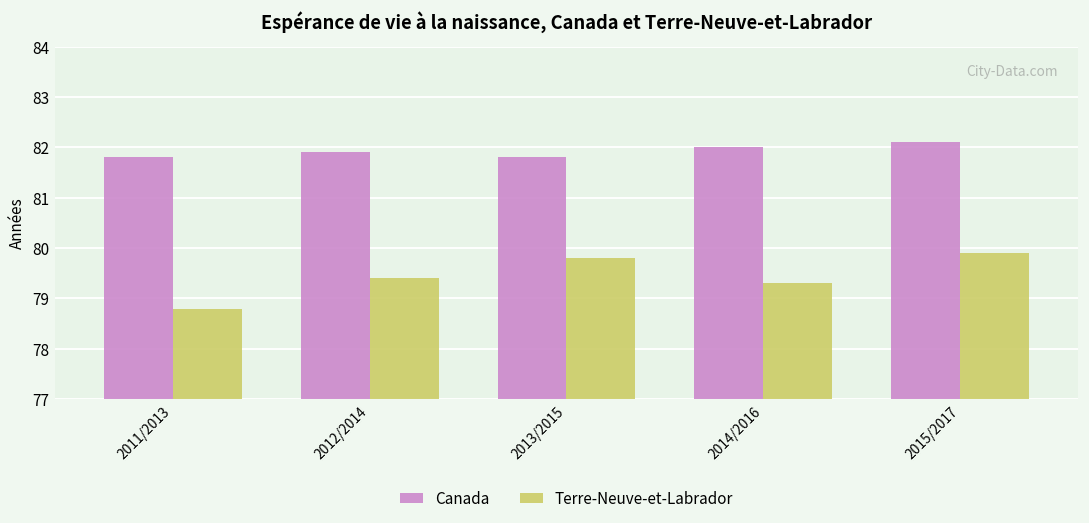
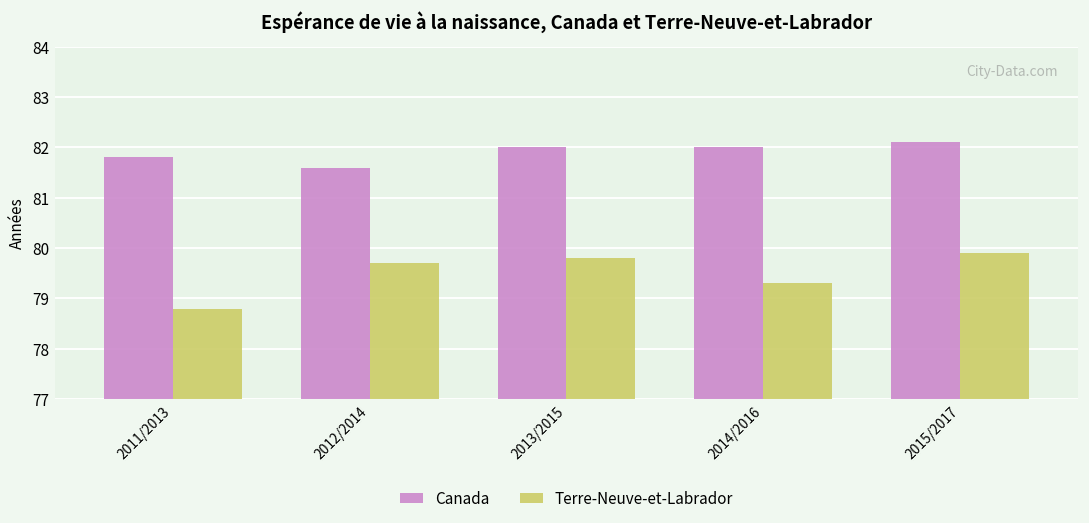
  {
    "Canada": {
      "2011/2013": 81.8,
-     "2012/2014": 81.9,
-     "2013/2015": 81.8,
+     "2012/2014": 81.6,
+     "2013/2015": 82.0,
      "2014/2016": 82.0,
      "2015/2017": 82.1
    },
    "Terre-Neuve-et-Labrador": {
      "2011/2013": 78.8,
-     "2012/2014": 79.4,
+     "2012/2014": 79.7,
      "2013/2015": 79.8,
      "2014/2016": 79.3,
      "2015/2017": 79.9
    }
  }
